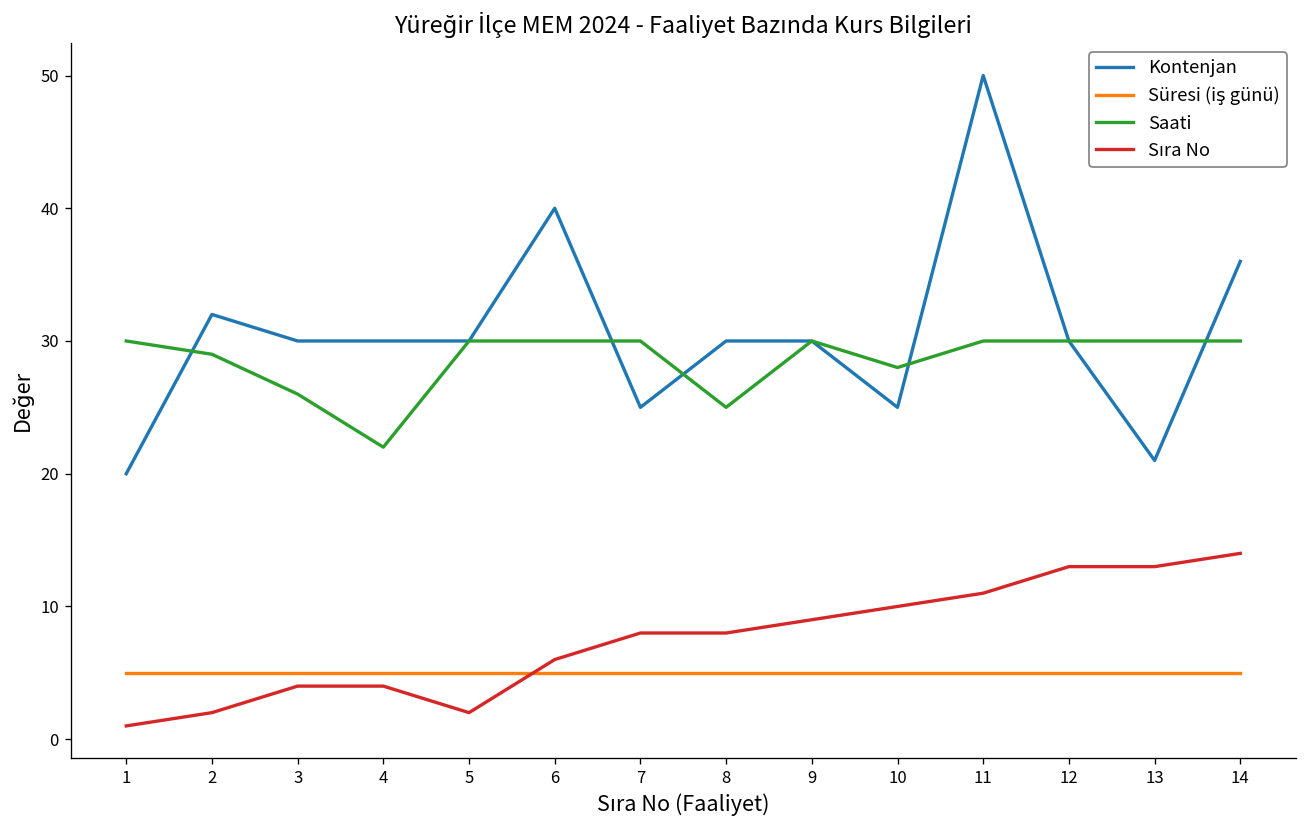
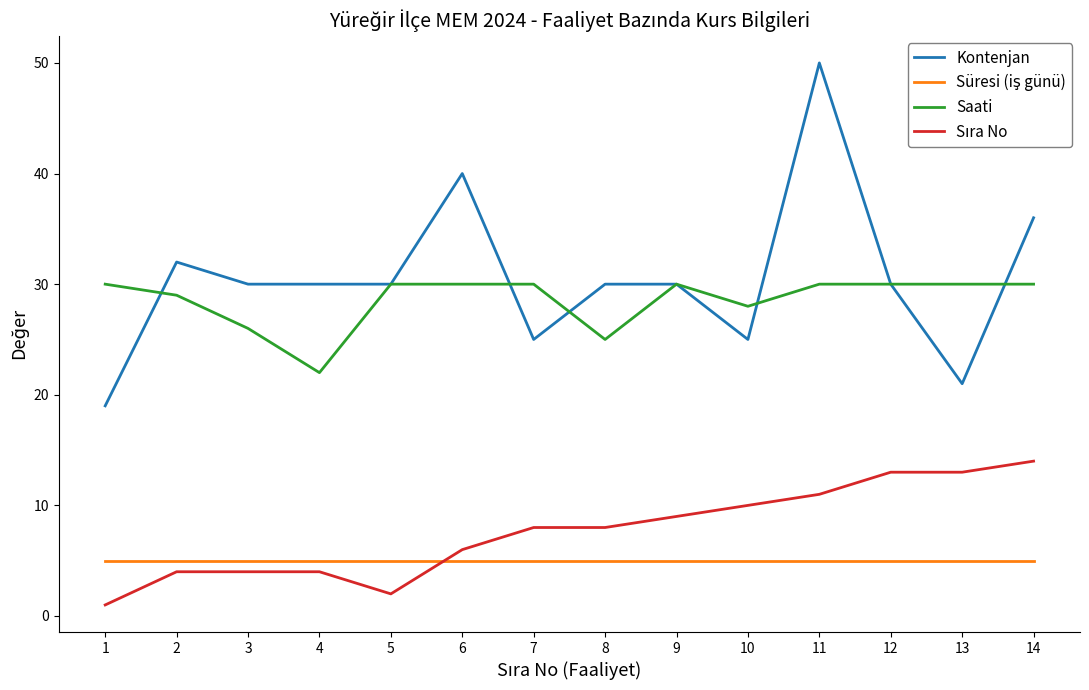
  {
    "Kontenjan": {
-     "1": 20,
+     "1": 19,
      "2": 32,
      "3": 30,
      "4": 30,
      "6": 40,
      "7": 25,
      "8": 30,
      "10": 25,
      "11": 50,
      "13": 21,
      "14": 36
    },
    "Süresi (iş günü)": {
      "1": 5,
      "2": 5,
      "3": 5,
      "4": 5,
      "5": 5,
      "6": 5,
      "7": 5,
      "8": 5,
      "9": 5,
      "10": 5,
      "11": 5,
      "12": 5,
      "13": 5,
      "14": 5
    },
    "Saati": {
      "1": 30,
      "2": 29,
      "3": 26,
      "4": 22,
      "6": 30,
      "7": 30,
      "8": 25,
      "10": 28,
      "11": 30,
      "13": 30,
      "14": 30
    },
    "Sıra No": {
      "1": 1,
-     "2": 2,
+     "2": 4,
      "3": 4,
      "4": 4,
      "5": 2,
      "6": 6,
      "7": 8,
      "8": 8,
      "9": 9,
      "10": 10,
      "11": 11,
      "12": 13,
      "13": 13,
      "14": 14
    }
  }
